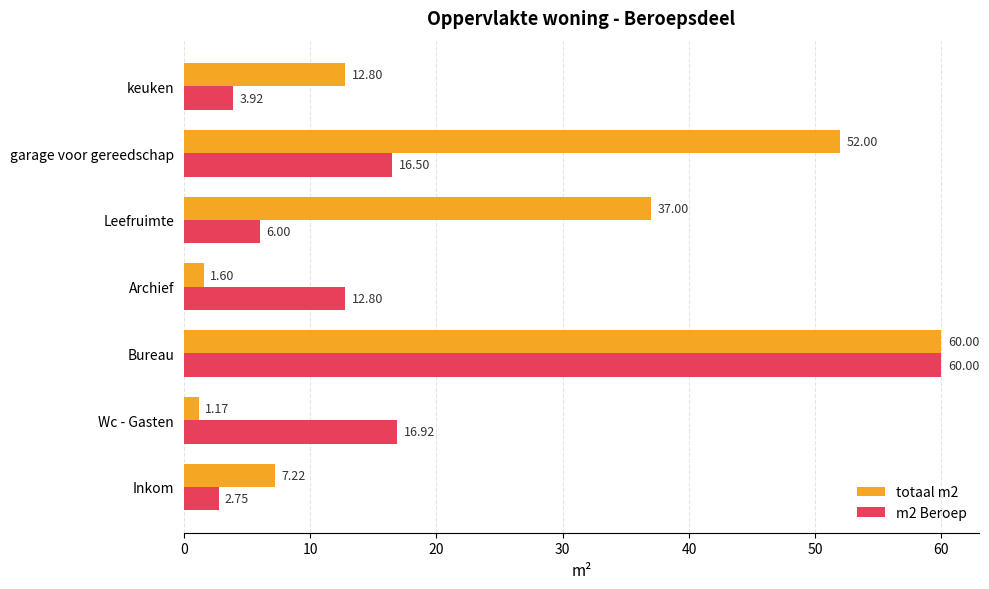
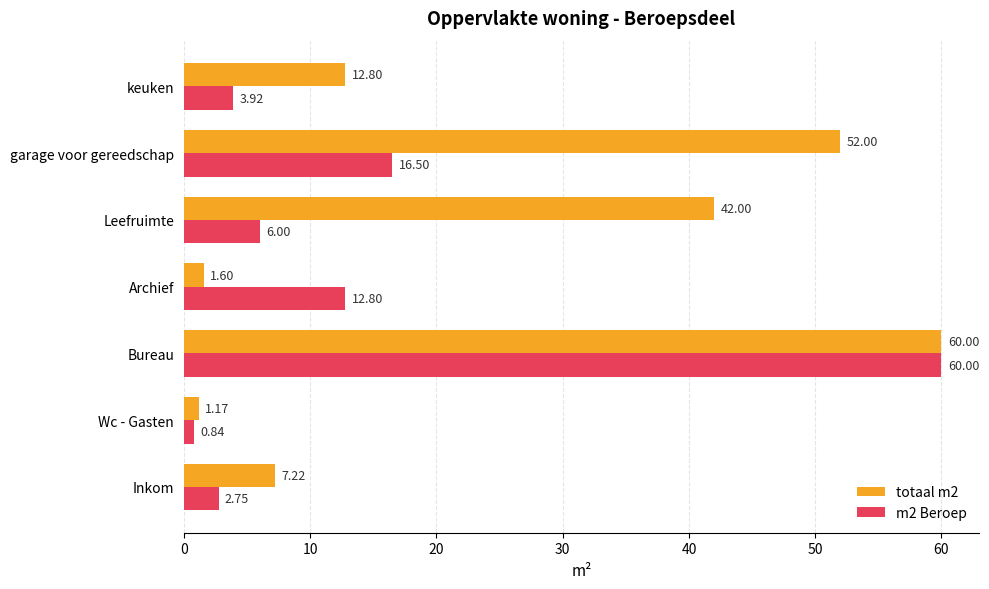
  {
    "totaal m2": {
      "keuken": 12.80,
      "garage voor gereedschap": 52.00,
-     "Leefruimte": 37.00,
+     "Leefruimte": 42.00,
      "Archief": 1.60,
      "Bureau": 60.00,
      "Wc - Gasten": 1.17,
      "Inkom": 7.22
    },
    "m2 Beroep": {
      "keuken": 3.92,
      "garage voor gereedschap": 16.50,
      "Leefruimte": 6.00,
      "Archief": 12.80,
      "Bureau": 60.00,
-     "Wc - Gasten": 16.92,
+     "Wc - Gasten": 0.84,
      "Inkom": 2.75
    }
  }
